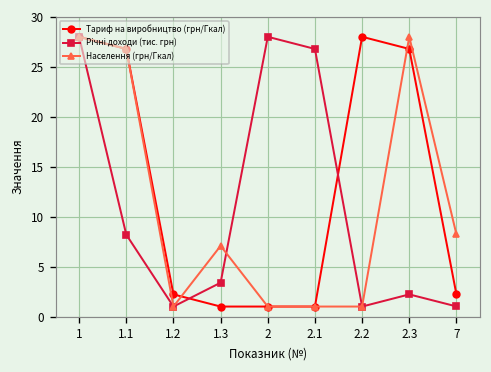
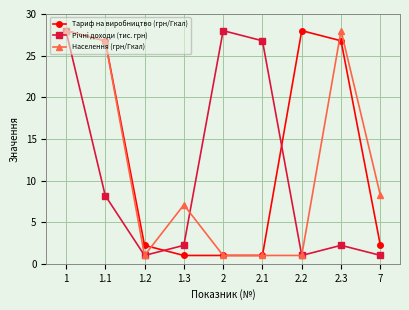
  {
    "Тариф на виробництво (грн/Гкал)": {
      "1.2": 2,
      "1.3": 1,
      "2.2": 28,
      "2.3": 27,
      "7": 2
    },
    "Річні доходи (тис. грн)": {
      "1.1": 8,
-     "1.3": 3,
+     "1.3": 2,
      "2": 28,
      "2.1": 27,
      "2.3": 2,
      "7": 1
    },
    "Населення (грн/Гкал)": {
      "1.3": 7,
      "2.3": 28,
      "7": 8
    }
  }
